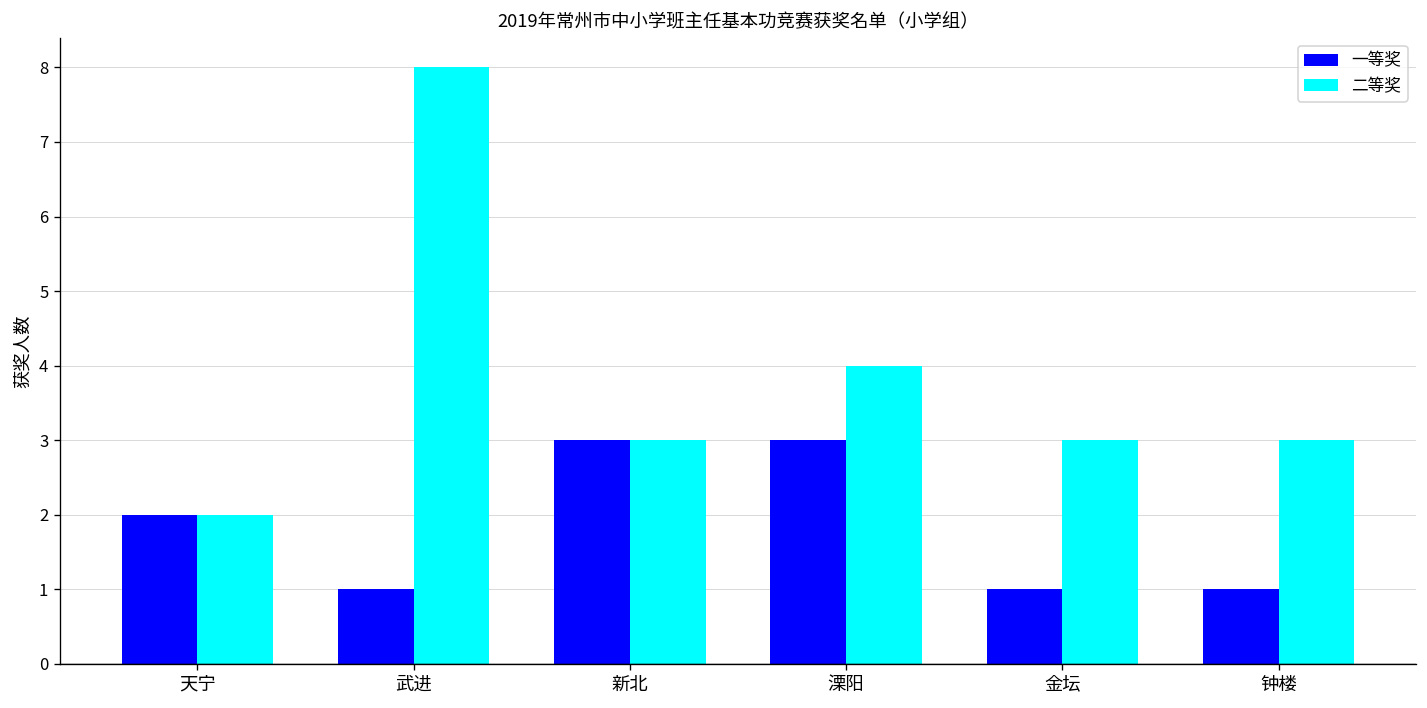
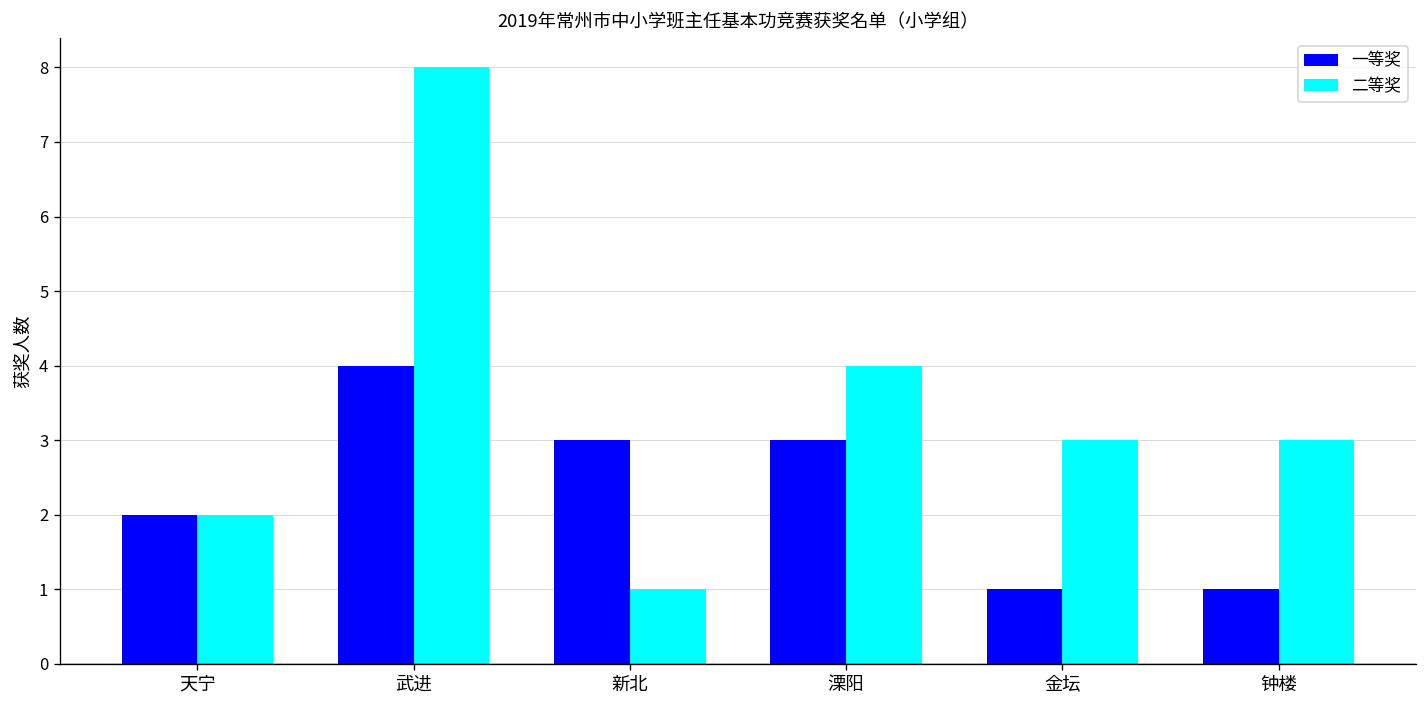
  {
    "一等奖": {
      "天宁": 2,
-     "武进": 1,
+     "武进": 4,
      "新北": 3,
      "溧阳": 3,
      "金坛": 1,
      "钟楼": 1
    },
    "二等奖": {
      "天宁": 2,
      "武进": 8,
-     "新北": 3,
+     "新北": 1,
      "溧阳": 4,
      "金坛": 3,
      "钟楼": 3
    }
  }
